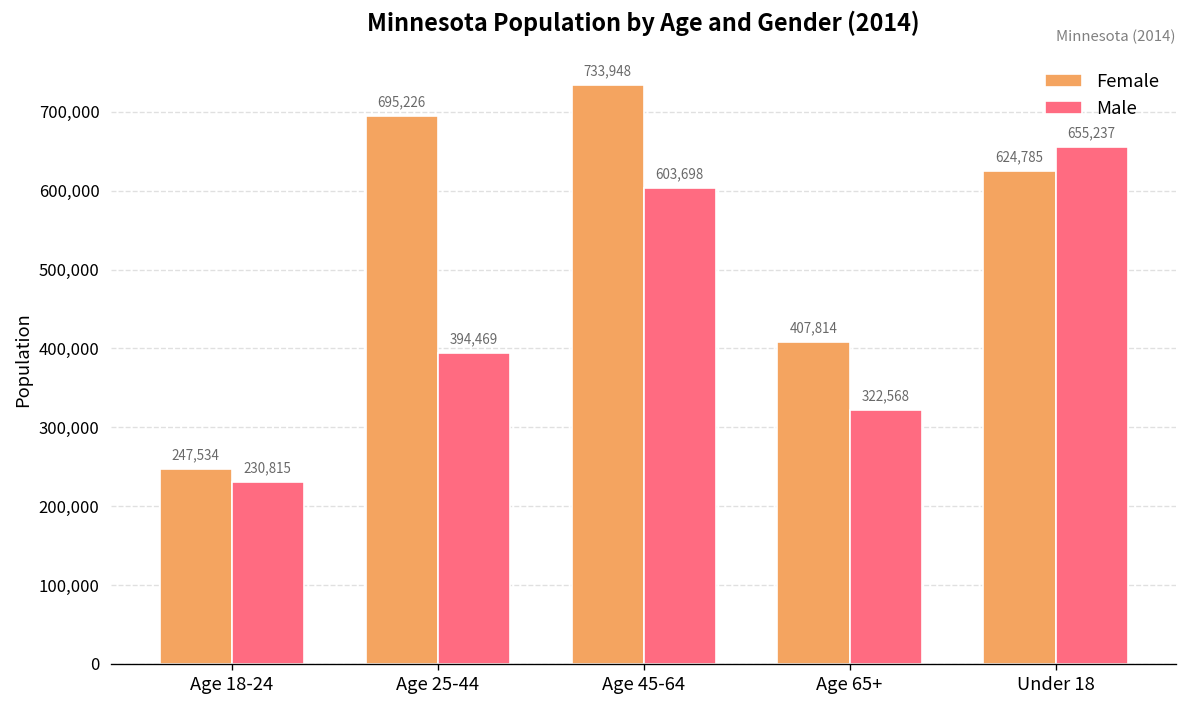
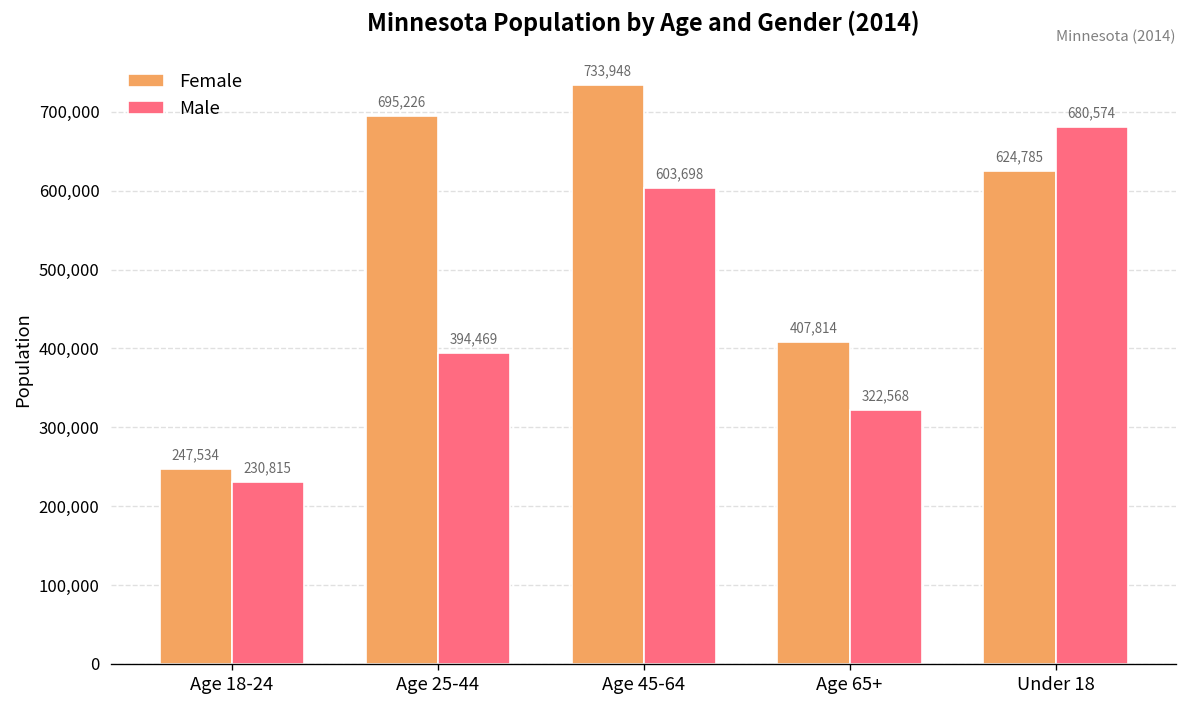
  {
    "Female": {
      "Age 18-24": "247,534",
      "Age 25-44": "695,226",
      "Age 45-64": "733,948",
      "Age 65+": "407,814",
      "Under 18": "624,785"
    },
    "Male": {
      "Age 18-24": "230,815",
      "Age 25-44": "394,469",
      "Age 45-64": "603,698",
      "Age 65+": "322,568",
-     "Under 18": "655,237"
+     "Under 18": "680,574"
    }
  }
